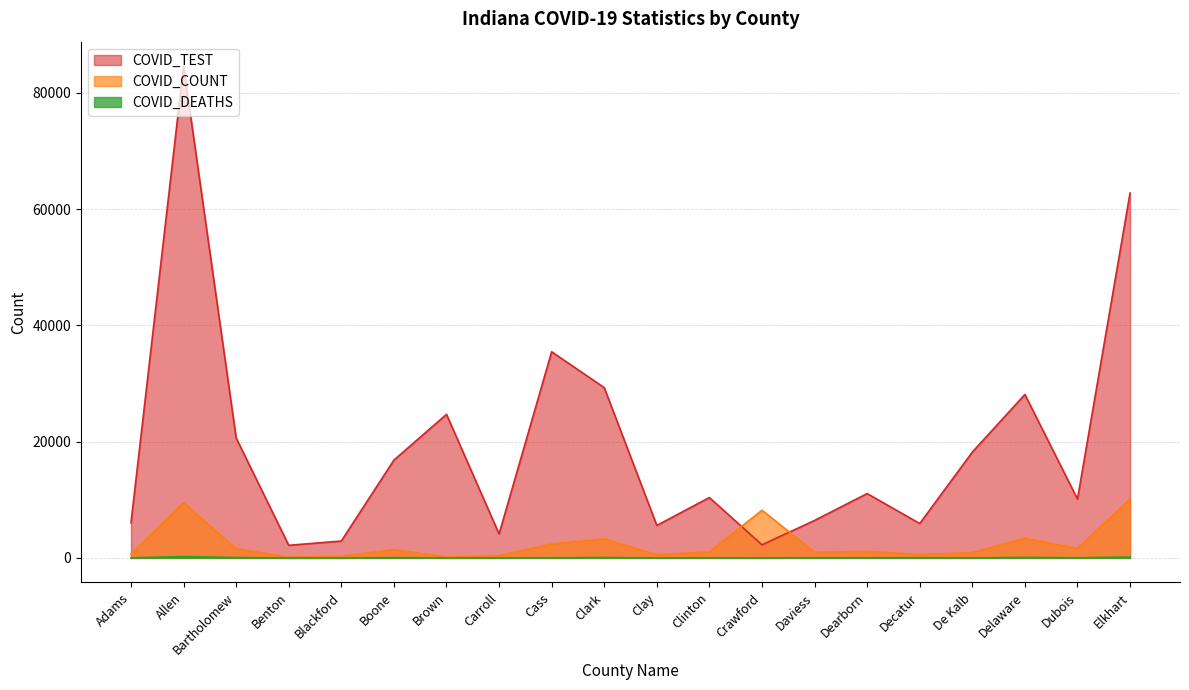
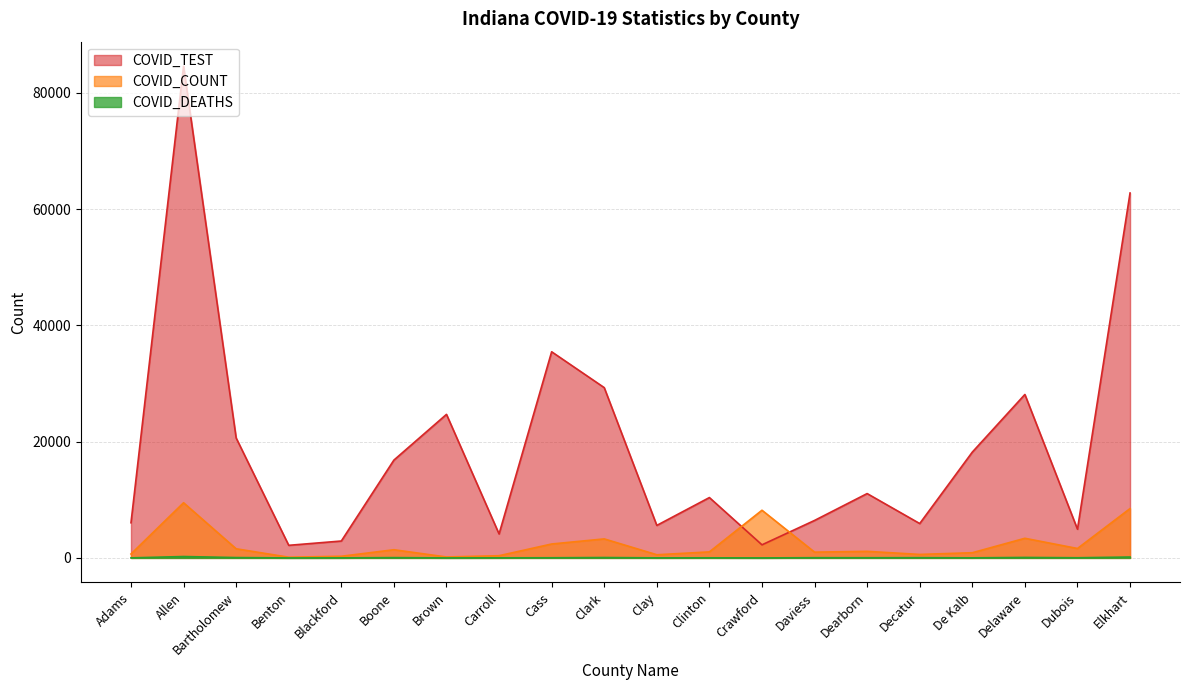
  {
    "COVID_TEST": {
      "Adams": 6000,
      "Bartholomew": 21000,
      "Benton": 2000,
      "Blackford": 3000,
      "Boone": 17000,
      "Brown": 25000,
      "Carroll": 4000,
      "Cass": 35000,
      "Clark": 29000,
      "Clay": 6000,
      "Clinton": 10000,
      "Crawford": 2000,
      "Daviess": 6000,
      "Dearborn": 11000,
      "Decatur": 6000,
      "De Kalb": 18000,
      "Delaware": 28000,
-     "Dubois": 10000,
+     "Dubois": 5000,
      "Elkhart": 63000
    },
    "COVID_COUNT": {
      "Adams": 1000,
      "Allen": 9000,
      "Bartholomew": 2000,
      "Boone": 1000,
      "Cass": 2000,
      "Clark": 3000,
      "Clay": 1000,
      "Clinton": 1000,
      "Crawford": 8000,
      "Daviess": 1000,
      "Dearborn": 1000,
      "Decatur": 1000,
      "De Kalb": 1000,
      "Delaware": 3000,
      "Dubois": 2000,
-     "Elkhart": 10000
+     "Elkhart": 8000
    },
    "COVID_DEATHS": {
      "Adams": 0,
      "Allen": 0,
      "Bartholomew": 0,
      "Boone": 0,
      "Cass": 0,
      "Clark": 0,
      "Clay": 0,
      "Clinton": 0,
      "Crawford": 0,
      "Daviess": 0,
      "Dearborn": 0,
      "Decatur": 0,
      "De Kalb": 0,
      "Delaware": 0,
      "Dubois": 0,
      "Elkhart": 0
    }
  }
